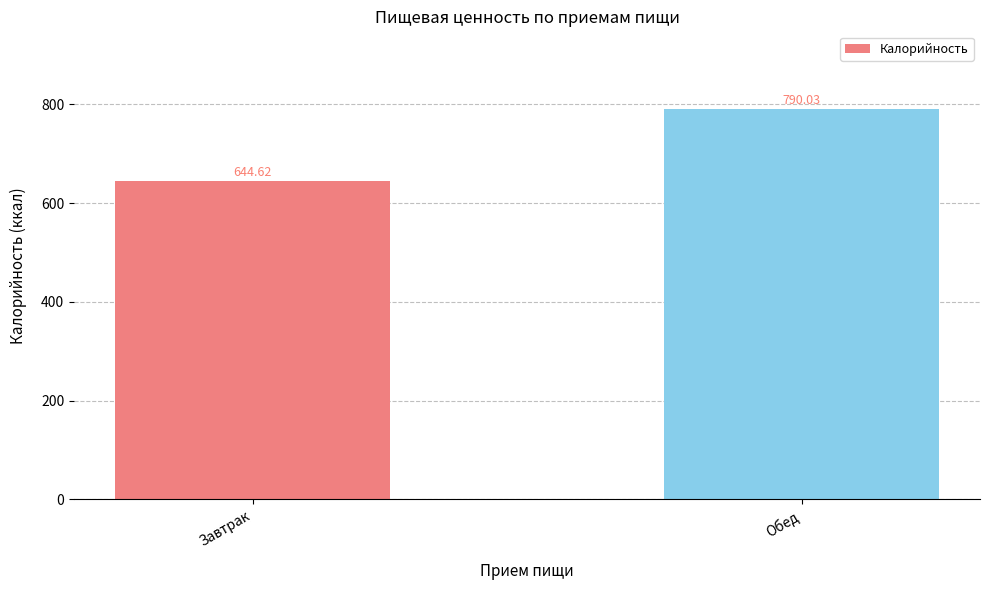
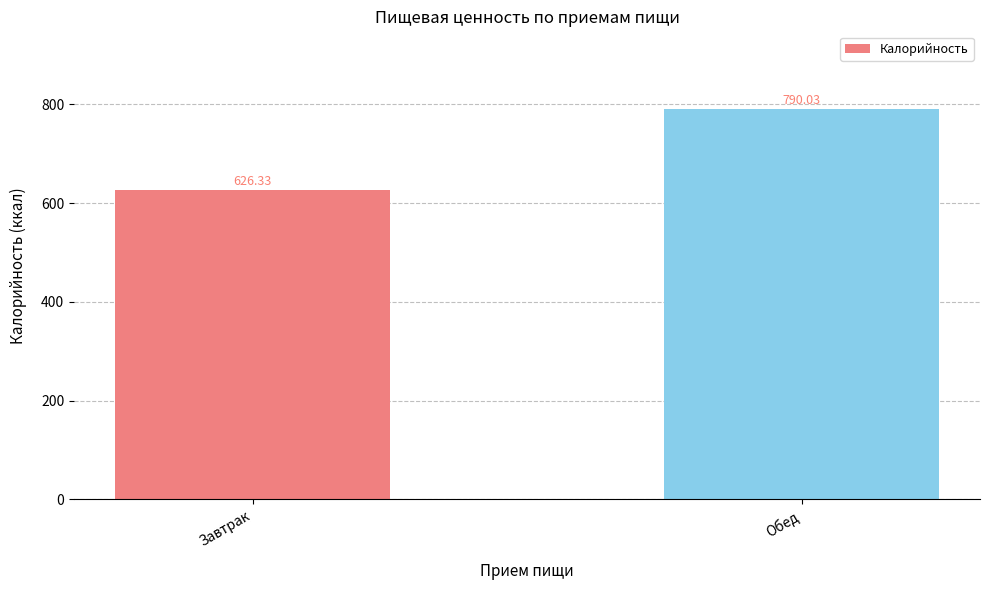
  {
-   "Завтрак": 644.62,
+   "Завтрак": 626.33,
    "Обед": 790.03
  }
